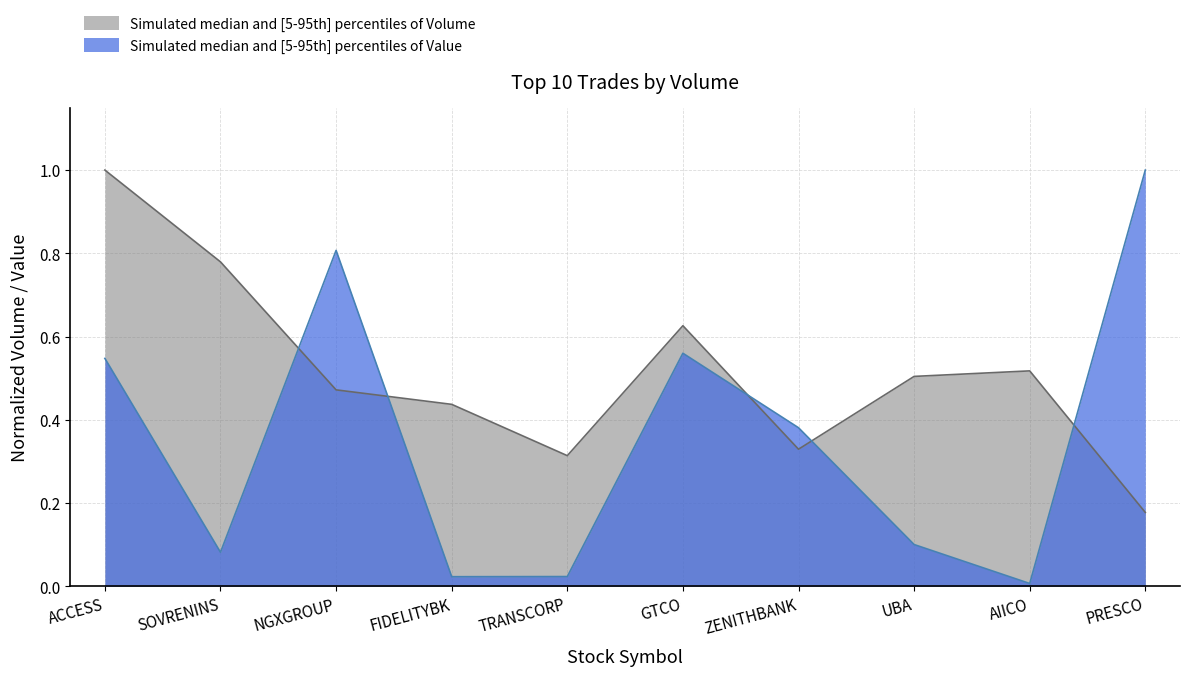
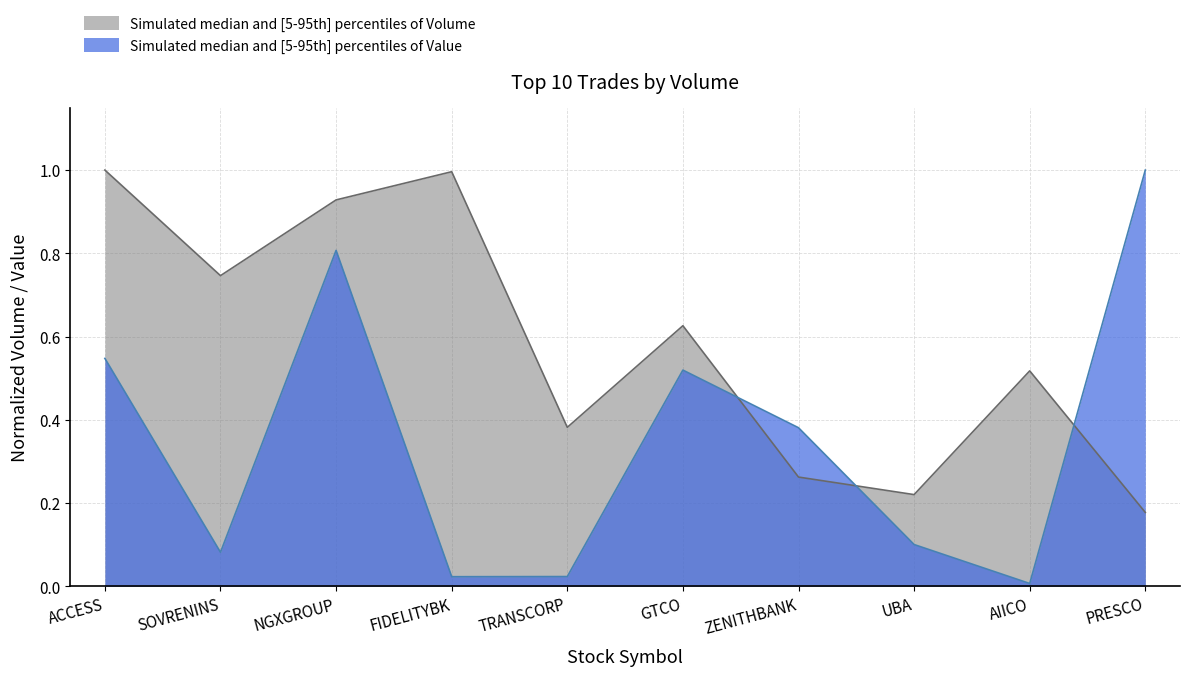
  {
    "Simulated median and [5-95th] percentiles of Volume": {
      "ACCESS": 1.00,
-     "SOVRENINS": 0.78,
-     "NGXGROUP": 0.47,
-     "FIDELITYBK": 0.44,
-     "TRANSCORP": 0.31,
+     "SOVRENINS": 0.75,
+     "NGXGROUP": 0.93,
+     "FIDELITYBK": 1.00,
+     "TRANSCORP": 0.38,
      "GTCO": 0.63,
-     "ZENITHBANK": 0.33,
-     "UBA": 0.50,
+     "ZENITHBANK": 0.26,
+     "UBA": 0.22,
      "AIICO": 0.52,
      "PRESCO": 0.18
    },
    "Simulated median and [5-95th] percentiles of Value": {
      "ACCESS": 0.55,
      "SOVRENINS": 0.08,
      "NGXGROUP": 0.81,
      "FIDELITYBK": 0.02,
      "TRANSCORP": 0.02,
-     "GTCO": 0.56,
+     "GTCO": 0.52,
      "ZENITHBANK": 0.38,
      "UBA": 0.10,
      "AIICO": 0.01,
      "PRESCO": 1.00
    }
  }
